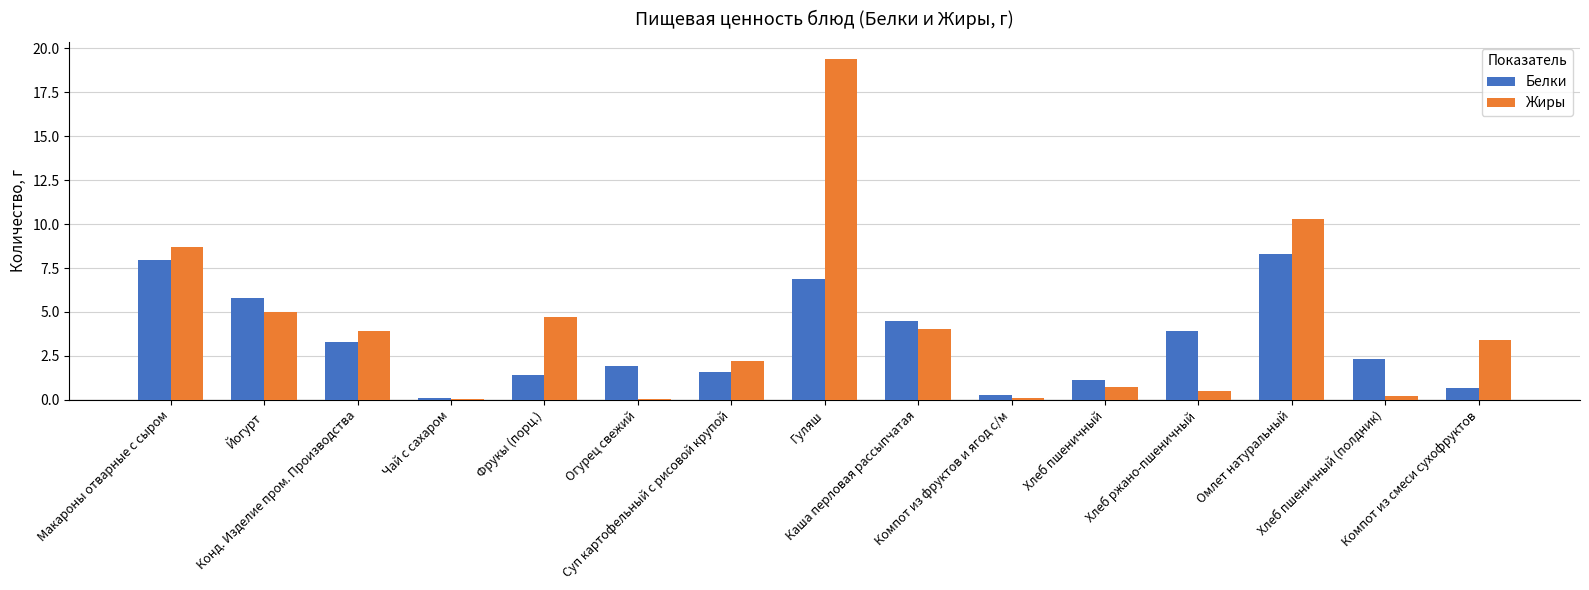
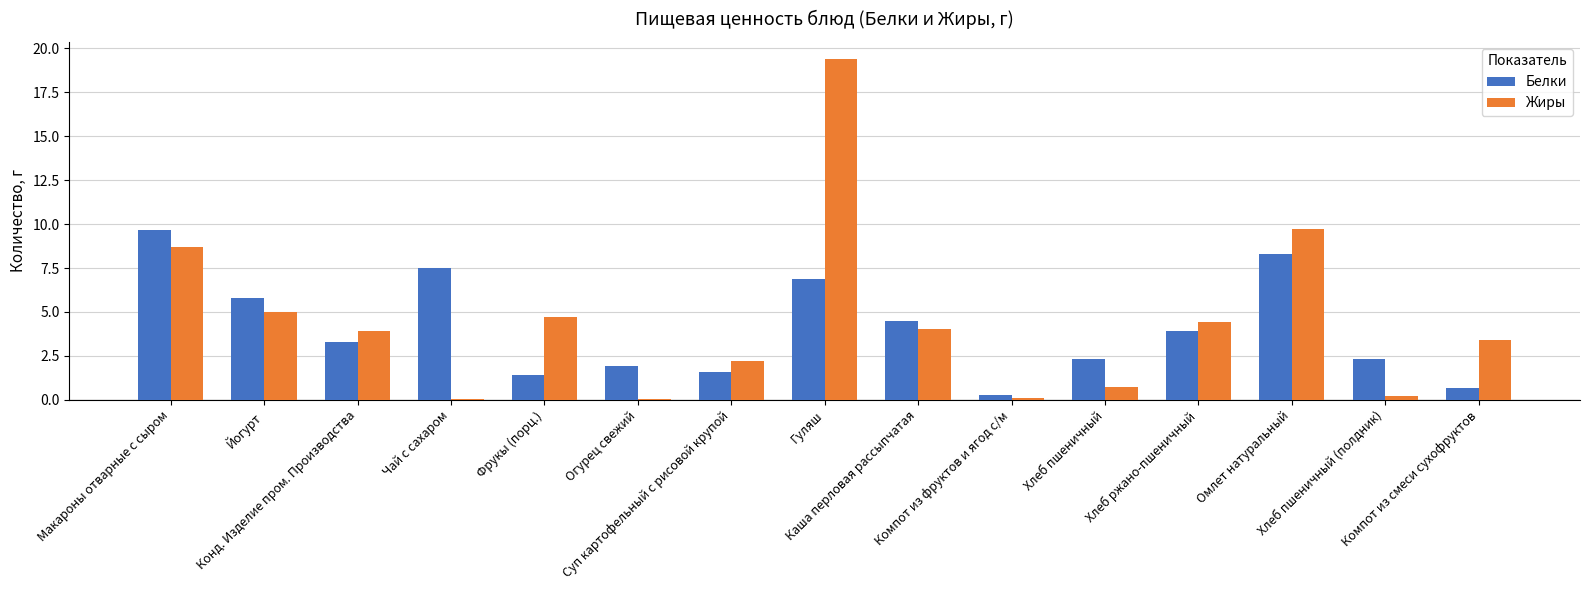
  {
    "Белки": {
-     "Макароны отварные с сыром": 8.0,
+     "Макароны отварные с сыром": 9.7,
      "Йогурт": 5.8,
      "Конд. Изделие пром. Производства": 3.3,
-     "Чай с сахаром": 0.1,
+     "Чай с сахаром": 7.5,
      "Фрукы (порц.)": 1.4,
      "Огурец свежий": 2.0,
      "Суп картофельный с рисовой крупой": 1.6,
      "Гуляш": 6.9,
      "Каша перловая рассыпчатая": 4.5,
      "Компот из фруктов и ягод с/м": 0.3,
-     "Хлеб пшеничный": 1.1,
+     "Хлеб пшеничный": 2.3,
      "Хлеб ржано-пшеничный": 3.9,
      "Омлет натуральный": 8.3,
      "Хлеб пшеничный (полдник)": 2.3,
      "Компот из смеси сухофруктов": 0.7
    },
    "Жиры": {
      "Макароны отварные с сыром": 8.7,
      "Йогурт": 5.0,
      "Конд. Изделие пром. Производства": 3.9,
      "Фрукы (порц.)": 4.7,
      "Суп картофельный с рисовой крупой": 2.2,
      "Гуляш": 19.4,
      "Каша перловая рассыпчатая": 4.1,
      "Хлеб пшеничный": 0.7,
-     "Хлеб ржано-пшеничный": 0.5,
-     "Омлет натуральный": 10.3,
+     "Хлеб ржано-пшеничный": 4.4,
+     "Омлет натуральный": 9.7,
      "Хлеб пшеничный (полдник)": 0.2,
      "Компот из смеси сухофруктов": 3.4
    }
  }
